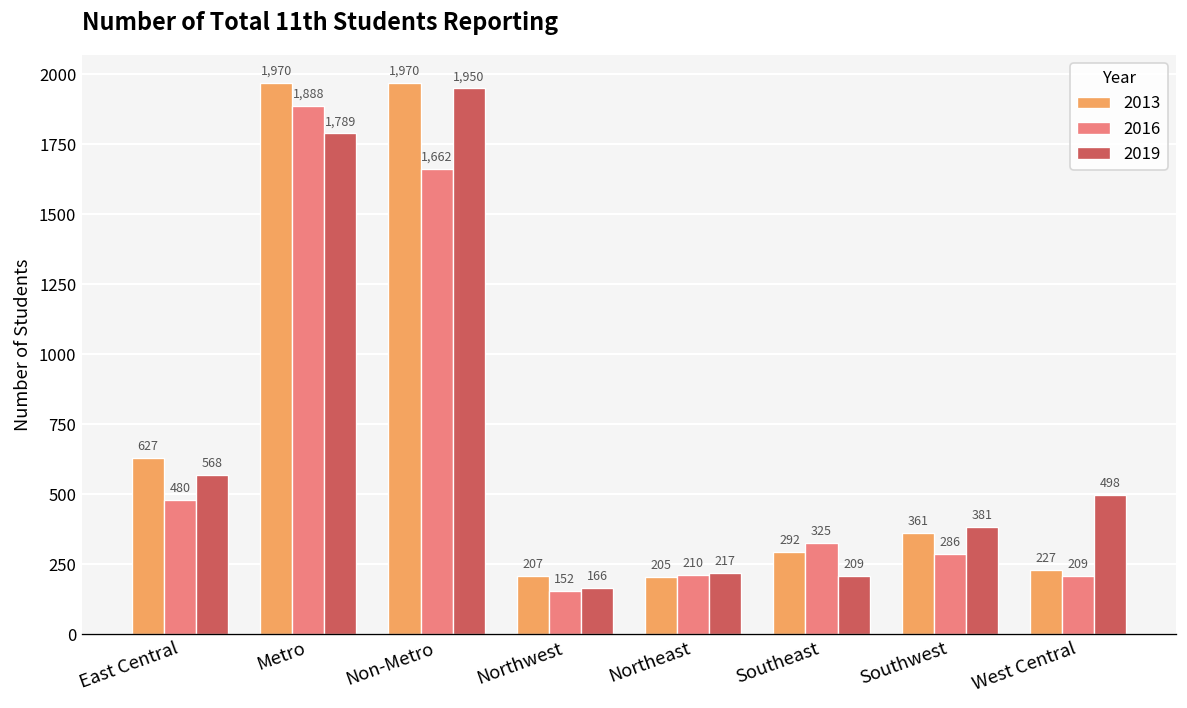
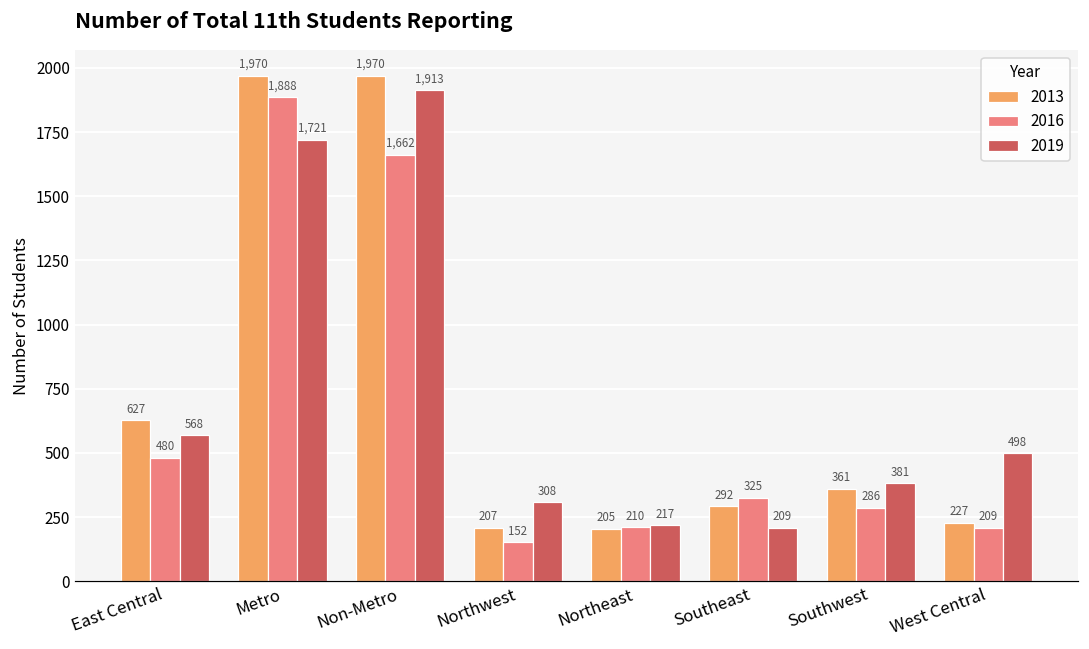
  {
    "2019": {
      "East Central": "568",
-     "Metro": "1,789",
-     "Non-Metro": "1,950",
-     "Northwest": "166",
+     "Metro": "1,721",
+     "Non-Metro": "1,913",
+     "Northwest": "308",
      "Northeast": "217",
      "Southeast": "209",
      "Southwest": "381",
      "West Central": "498"
    }
  }
